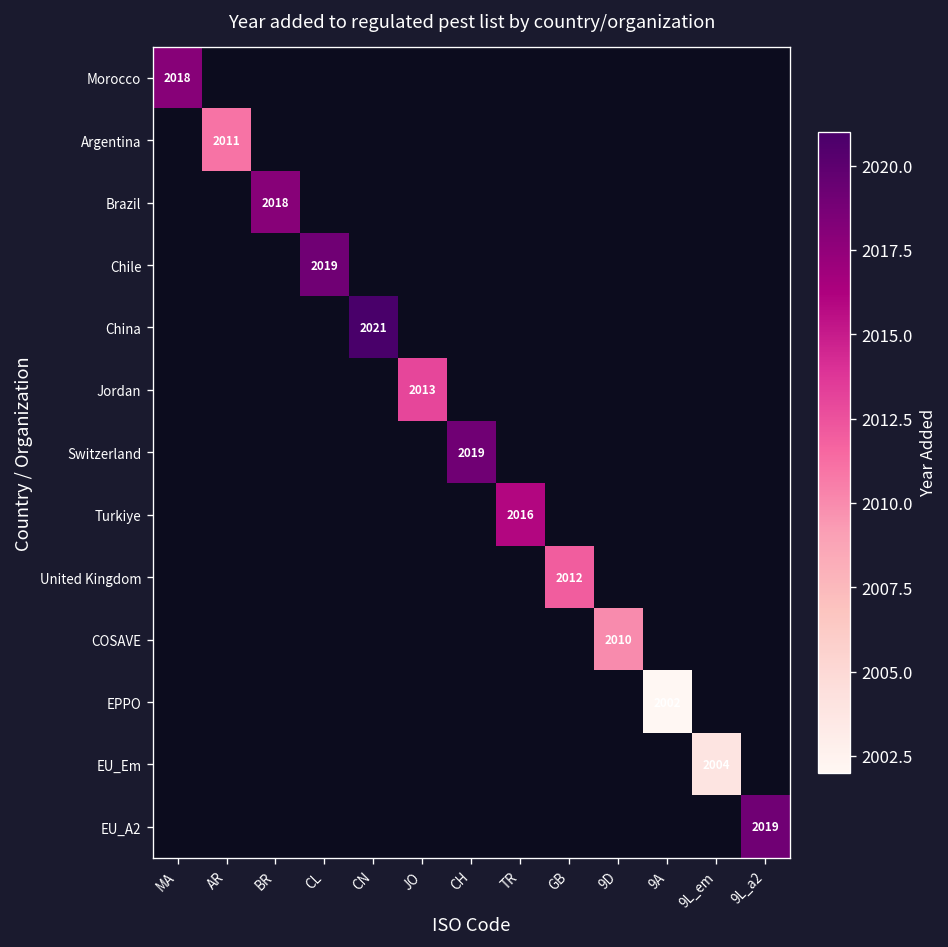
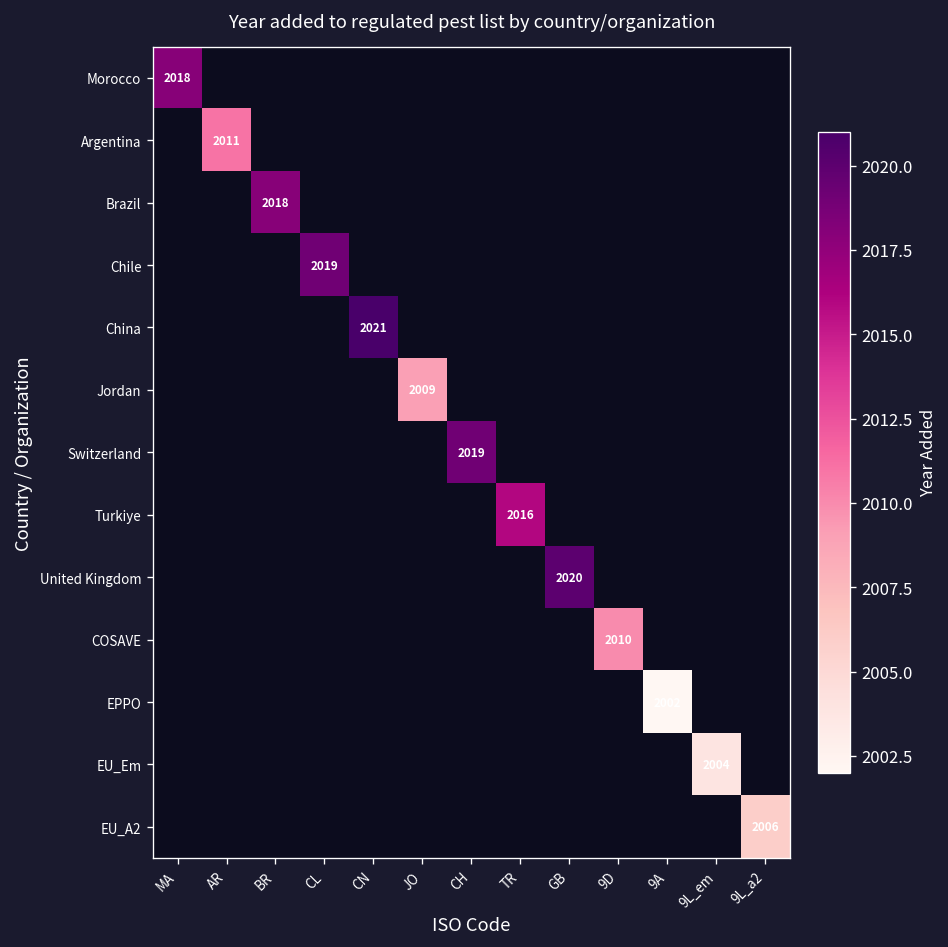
  {
    "Morocco": {
      "MA": 2018
    },
    "Argentina": {
      "AR": 2011
    },
    "Brazil": {
      "BR": 2018
    },
    "Chile": {
      "CL": 2019
    },
    "China": {
      "CN": 2021
    },
    "Jordan": {
-     "JO": 2013
+     "JO": 2009
    },
    "Switzerland": {
      "CH": 2019
    },
    "Turkiye": {
      "TR": 2016
    },
    "United Kingdom": {
-     "GB": 2012
+     "GB": 2020
    },
    "COSAVE": {
      "9D": 2010
    },
    "EU_A2": {
-     "9L_a2": 2019
+     "9L_a2": 2006
    }
  }
